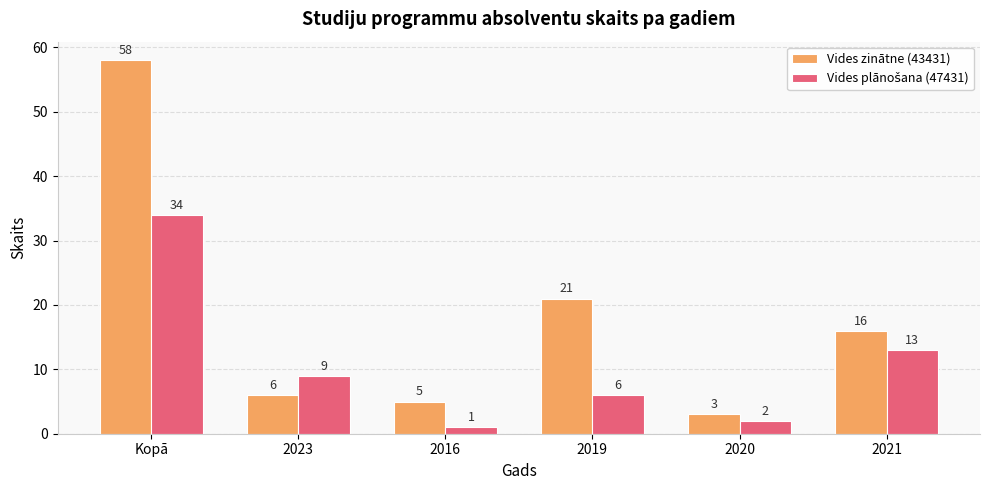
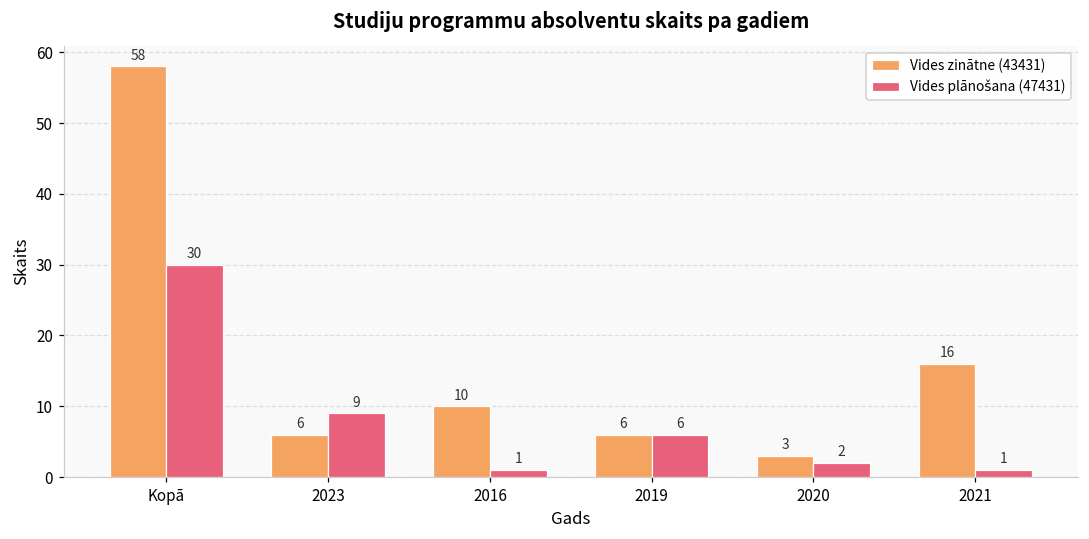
  {
    "Vides zinātne (43431)": {
      "Kopā": 58,
      "2023": 6,
-     "2016": 5,
-     "2019": 21,
+     "2016": 10,
+     "2019": 6,
      "2020": 3,
      "2021": 16
    },
    "Vides plānošana (47431)": {
-     "Kopā": 34,
+     "Kopā": 30,
      "2023": 9,
      "2016": 1,
      "2019": 6,
      "2020": 2,
-     "2021": 13
+     "2021": 1
    }
  }
